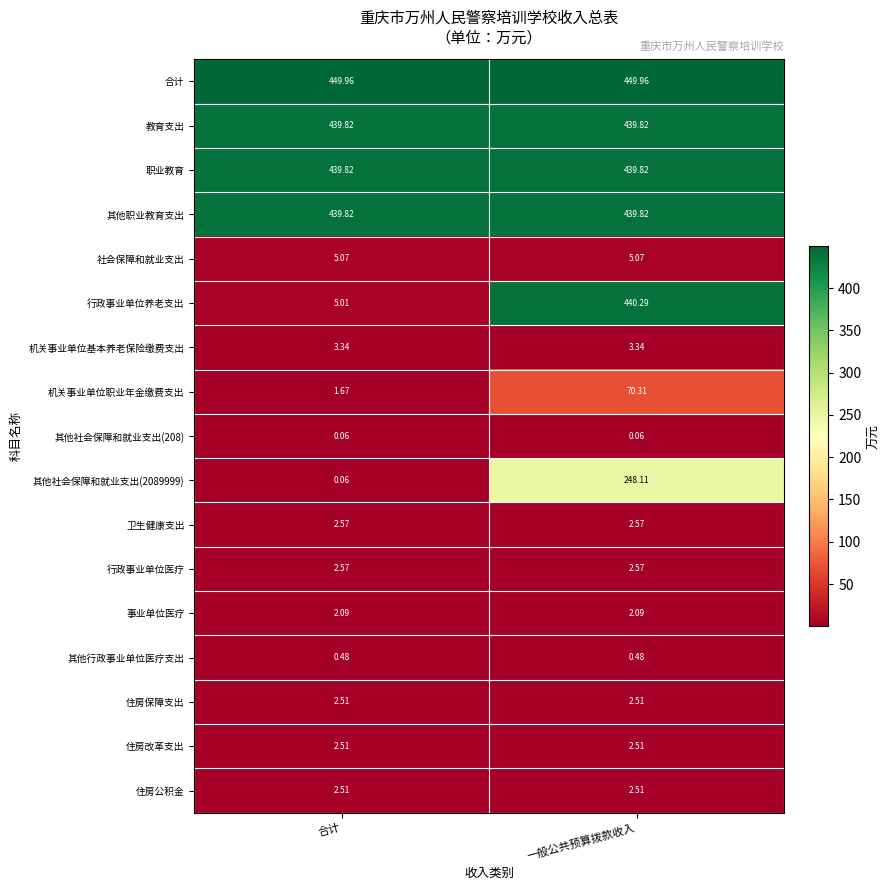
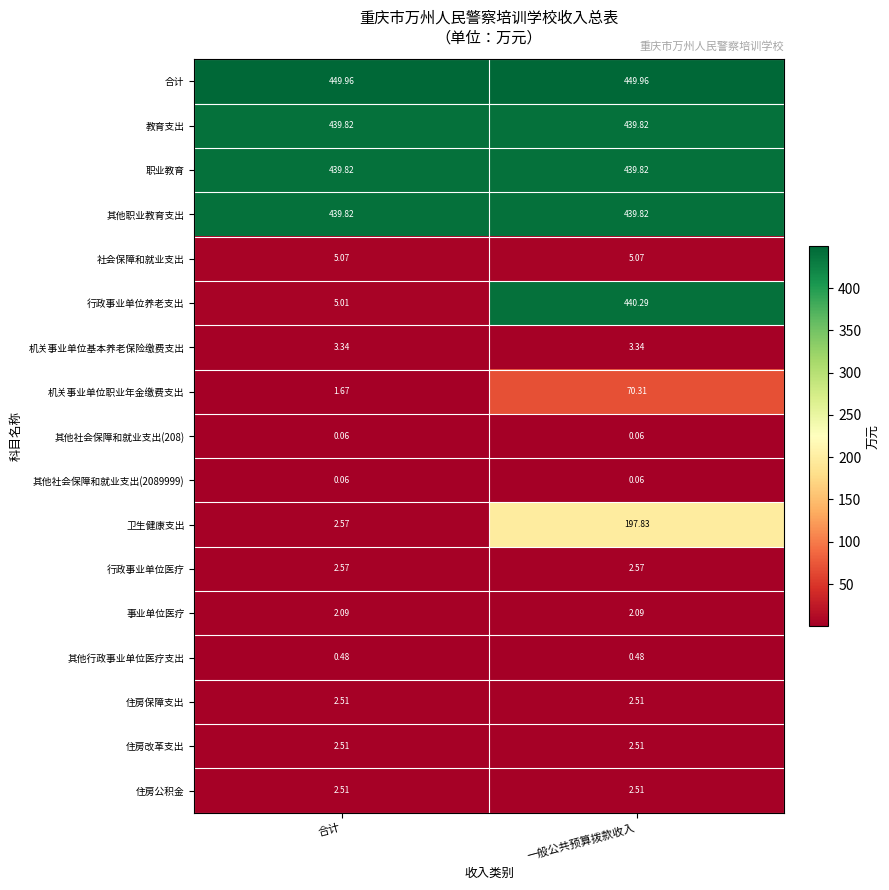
  {
    "合计": {
      "合计": 449.96,
      "一般公共预算拨款收入": 449.96
    },
    "教育支出": {
      "合计": 439.82,
      "一般公共预算拨款收入": 439.82
    },
    "职业教育": {
      "合计": 439.82,
      "一般公共预算拨款收入": 439.82
    },
    "其他职业教育支出": {
      "合计": 439.82,
      "一般公共预算拨款收入": 439.82
    },
    "社会保障和就业支出": {
      "合计": 5.07,
      "一般公共预算拨款收入": 5.07
    },
    "行政事业单位养老支出": {
      "合计": 5.01,
      "一般公共预算拨款收入": 440.29
    },
    "机关事业单位基本养老保险缴费支出": {
      "合计": 3.34,
      "一般公共预算拨款收入": 3.34
    },
    "机关事业单位职业年金缴费支出": {
      "合计": 1.67,
      "一般公共预算拨款收入": 70.31
    },
    "其他社会保障和就业支出(208)": {
      "合计": 0.06,
      "一般公共预算拨款收入": 0.06
    },
    "其他社会保障和就业支出(2089999)": {
      "合计": 0.06,
-     "一般公共预算拨款收入": 248.11
+     "一般公共预算拨款收入": 0.06
    },
    "卫生健康支出": {
      "合计": 2.57,
-     "一般公共预算拨款收入": 2.57
+     "一般公共预算拨款收入": 197.83
    },
    "行政事业单位医疗": {
      "合计": 2.57,
      "一般公共预算拨款收入": 2.57
    },
    "事业单位医疗": {
      "合计": 2.09,
      "一般公共预算拨款收入": 2.09
    },
    "其他行政事业单位医疗支出": {
      "合计": 0.48,
      "一般公共预算拨款收入": 0.48
    },
    "住房保障支出": {
      "合计": 2.51,
      "一般公共预算拨款收入": 2.51
    },
    "住房改革支出": {
      "合计": 2.51,
      "一般公共预算拨款收入": 2.51
    },
    "住房公积金": {
      "合计": 2.51,
      "一般公共预算拨款收入": 2.51
    }
  }
